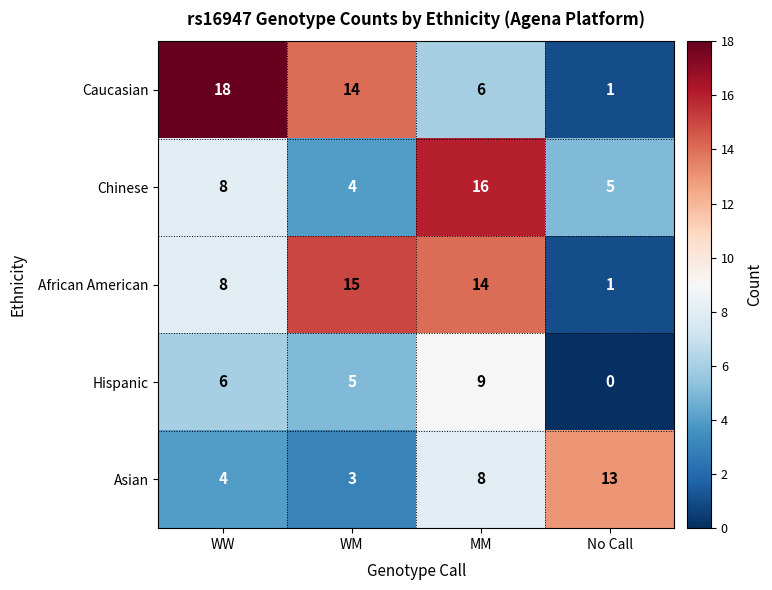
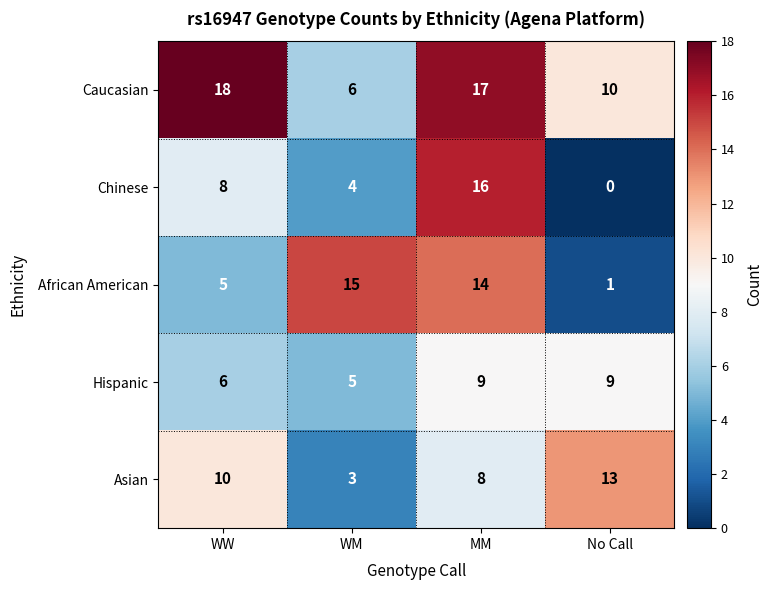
  {
    "Caucasian": {
      "WW": 18,
-     "WM": 14,
-     "MM": 6,
-     "No Call": 1
+     "WM": 6,
+     "MM": 17,
+     "No Call": 10
    },
    "Chinese": {
      "WW": 8,
      "WM": 4,
      "MM": 16,
-     "No Call": 5
+     "No Call": 0
    },
    "African American": {
-     "WW": 8,
+     "WW": 5,
      "WM": 15,
      "MM": 14,
      "No Call": 1
    },
    "Hispanic": {
      "WW": 6,
      "WM": 5,
      "MM": 9,
-     "No Call": 0
+     "No Call": 9
    },
    "Asian": {
-     "WW": 4,
+     "WW": 10,
      "WM": 3,
      "MM": 8,
      "No Call": 13
    }
  }
